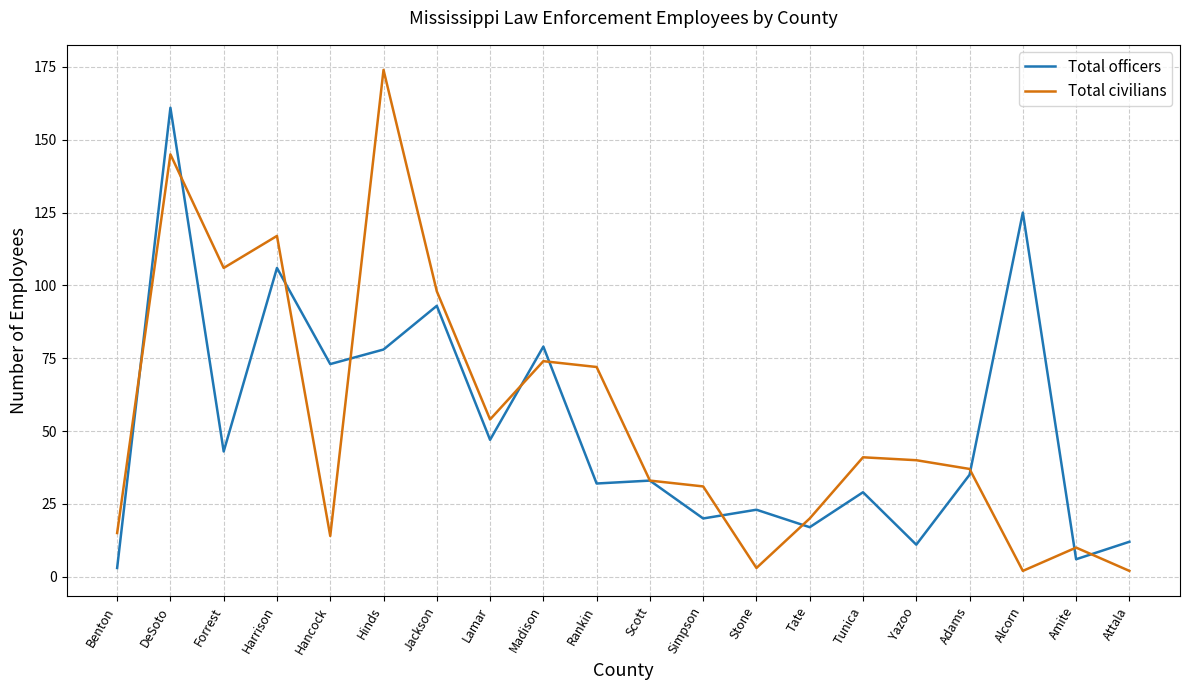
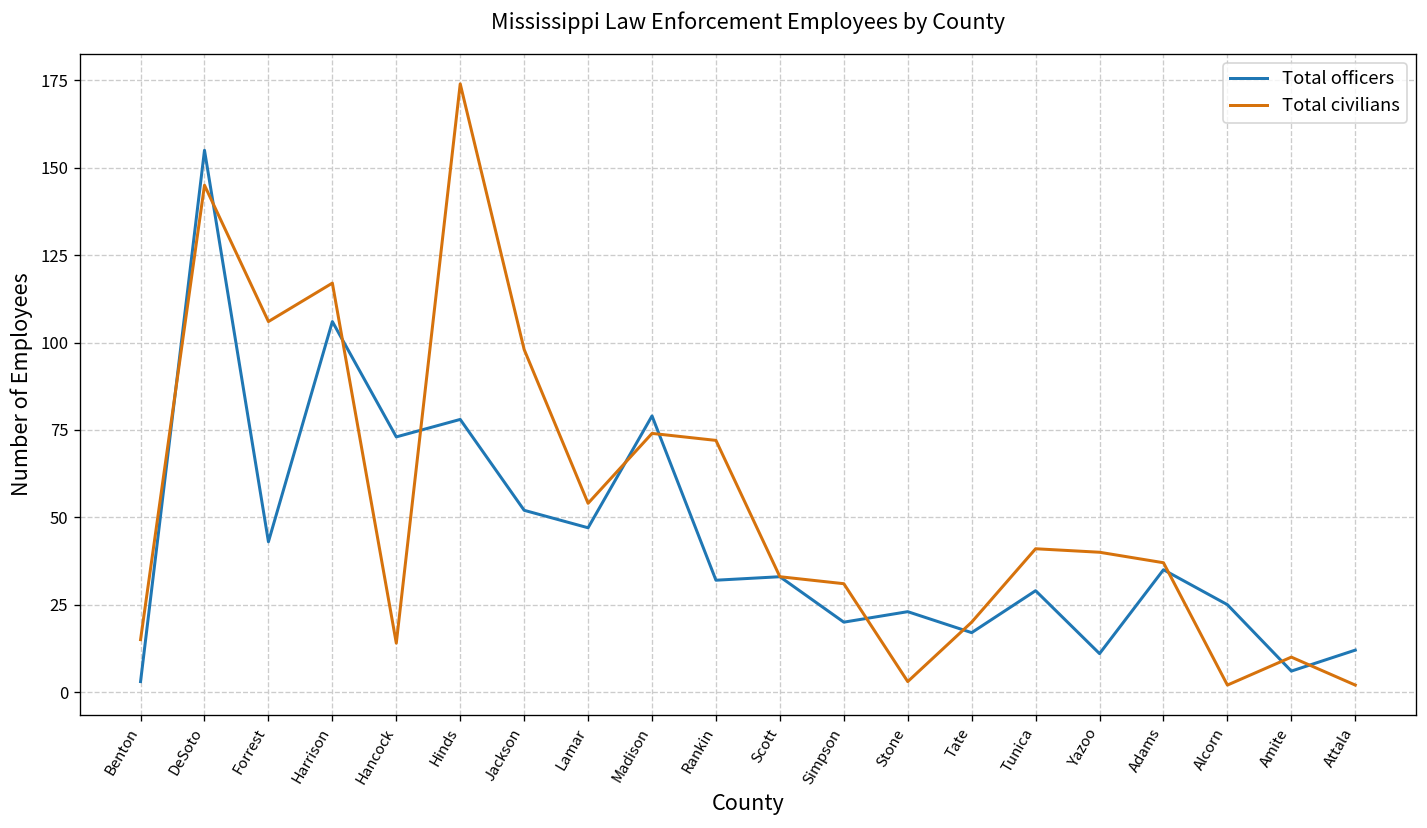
  {
    "Total officers": {
      "Benton": 3,
-     "DeSoto": 161,
+     "DeSoto": 155,
      "Forrest": 43,
      "Harrison": 106,
      "Hancock": 73,
      "Hinds": 78,
-     "Jackson": 93,
+     "Jackson": 52,
      "Lamar": 47,
      "Madison": 79,
      "Rankin": 32,
      "Simpson": 20,
      "Stone": 23,
      "Tate": 17,
      "Tunica": 29,
      "Yazoo": 11,
      "Adams": 35,
-     "Alcorn": 125,
+     "Alcorn": 25,
      "Amite": 6,
      "Attala": 12
    },
    "Total civilians": {
      "Benton": 15,
      "DeSoto": 145,
      "Forrest": 106,
      "Harrison": 117,
      "Hancock": 14,
      "Hinds": 174,
      "Jackson": 98,
      "Lamar": 54,
      "Madison": 74,
      "Rankin": 72,
      "Simpson": 31,
      "Stone": 3,
      "Tate": 20,
      "Tunica": 41,
      "Yazoo": 40,
      "Adams": 37,
      "Alcorn": 2,
      "Amite": 10,
      "Attala": 2
    }
  }
